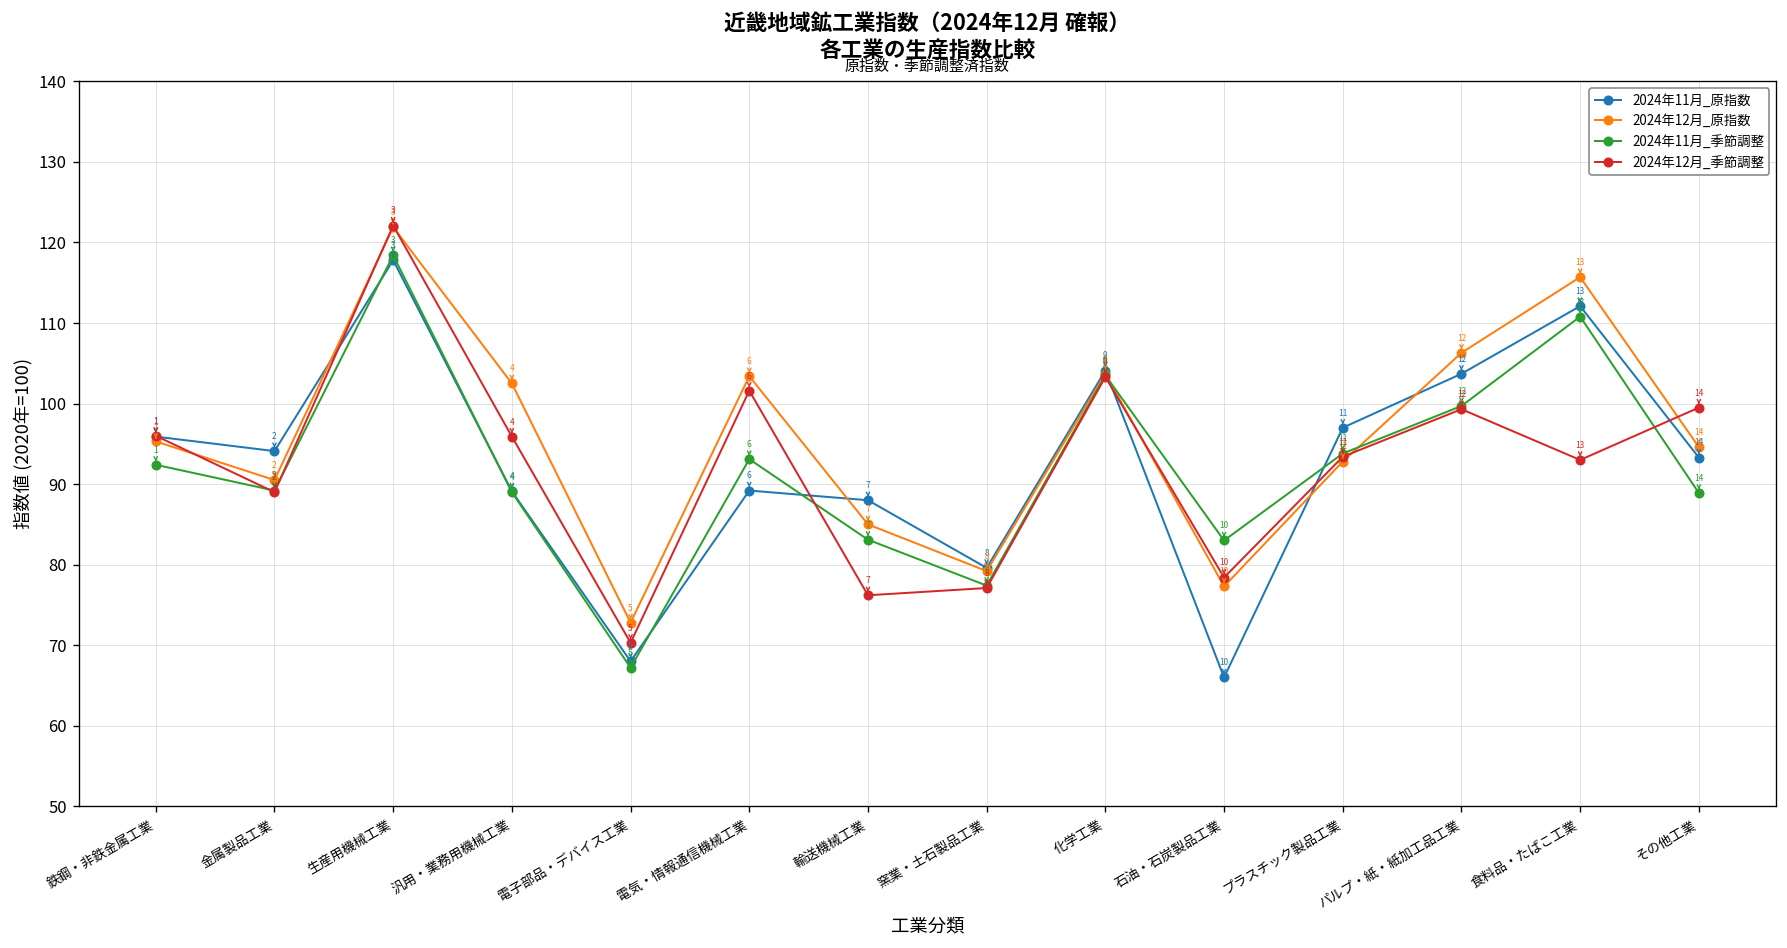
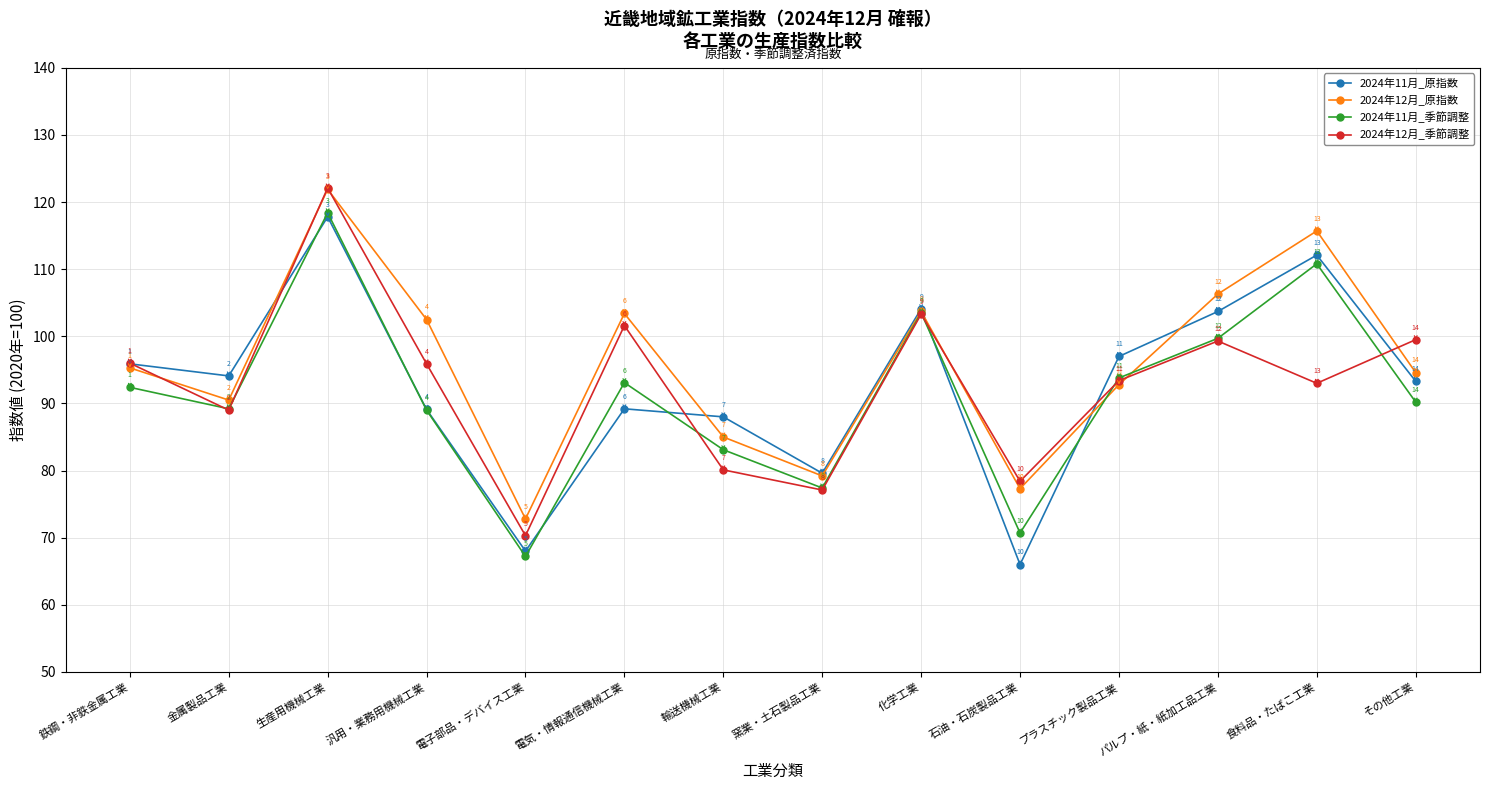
  {
    "2024年11月_原指数": {
      "生産用機械工業": 118,
      "その他工業": 93
    },
    "2024年12月_原指数": {
      "鉄鋼・非鉄金属工業": 95,
      "石油・石炭製品工業": 77,
      "プラスチック製品工業": 93
    },
    "2024年11月_季節調整": {
      "電子部品・デバイス工業": 67,
      "輸送機械工業": 83,
-     "石油・石炭製品工業": 83,
+     "石油・石炭製品工業": 71,
      "食料品・たばこ工業": 111,
-     "その他工業": 89
+     "その他工業": 90
    },
    "2024年12月_季節調整": {
      "電気・情報通信機械工業": 102,
-     "輸送機械工業": 76,
+     "輸送機械工業": 80,
      "パルプ・紙・紙加工品工業": 99
    }
  }
